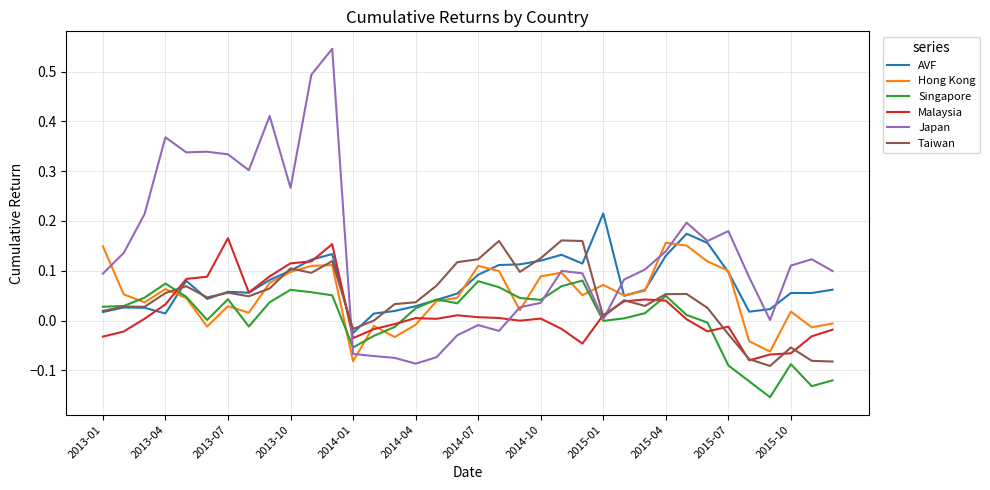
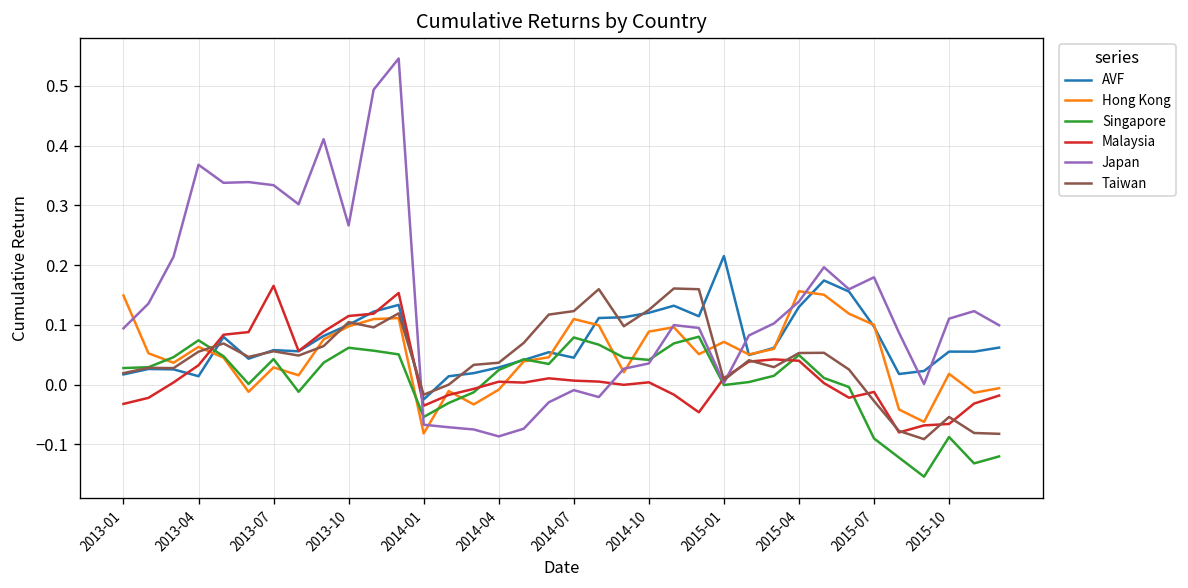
  {
    "AVF": {
      "2013-04": 0.01,
      "2014-01": -0.02,
-     "2014-07": 0.09,
+     "2014-07": 0.04,
      "2015-01": 0.22,
      "2015-04": 0.13,
      "2015-10": 0.06
    },
    "Hong Kong": {
      "2013-01": 0.15,
      "2013-04": 0.06,
      "2013-07": 0.03,
      "2014-01": -0.08,
      "2014-04": -0.01,
      "2014-07": 0.11,
      "2014-10": 0.09,
      "2015-01": 0.07,
      "2015-04": 0.16,
      "2015-10": 0.02
    },
    "Singapore": {
      "2013-01": 0.03,
      "2013-04": 0.07,
      "2013-07": 0.04,
      "2013-10": 0.06,
      "2014-01": -0.05,
      "2014-07": 0.08,
      "2014-10": 0.04,
      "2015-07": -0.09,
      "2015-10": -0.09
    },
    "Malaysia": {
      "2013-01": -0.03,
      "2013-04": 0.03,
      "2013-07": 0.17,
      "2013-10": 0.11,
      "2014-01": -0.04,
      "2014-04": 0.00,
      "2014-07": 0.01,
      "2014-10": 0.00,
      "2015-04": 0.04,
      "2015-07": -0.01,
      "2015-10": -0.07
    },
    "Japan": {
      "2013-01": 0.09,
      "2013-04": 0.37,
      "2013-07": 0.33,
      "2013-10": 0.27,
      "2014-01": -0.07,
      "2014-04": -0.09,
      "2014-07": -0.01,
      "2014-10": 0.04,
      "2015-04": 0.14,
      "2015-07": 0.18,
      "2015-10": 0.11
    },
    "Taiwan": {
      "2013-04": 0.06,
      "2014-01": -0.02,
      "2014-04": 0.04,
      "2014-07": 0.12,
      "2015-07": -0.03,
      "2015-10": -0.05
    }
  }
